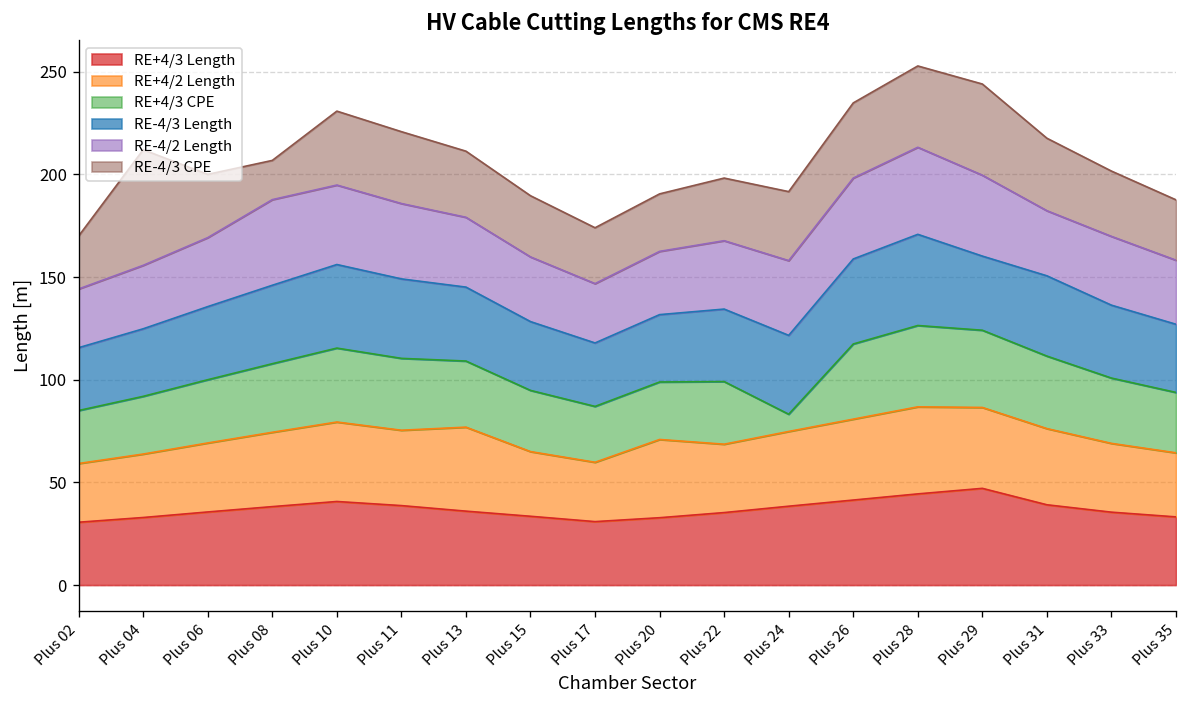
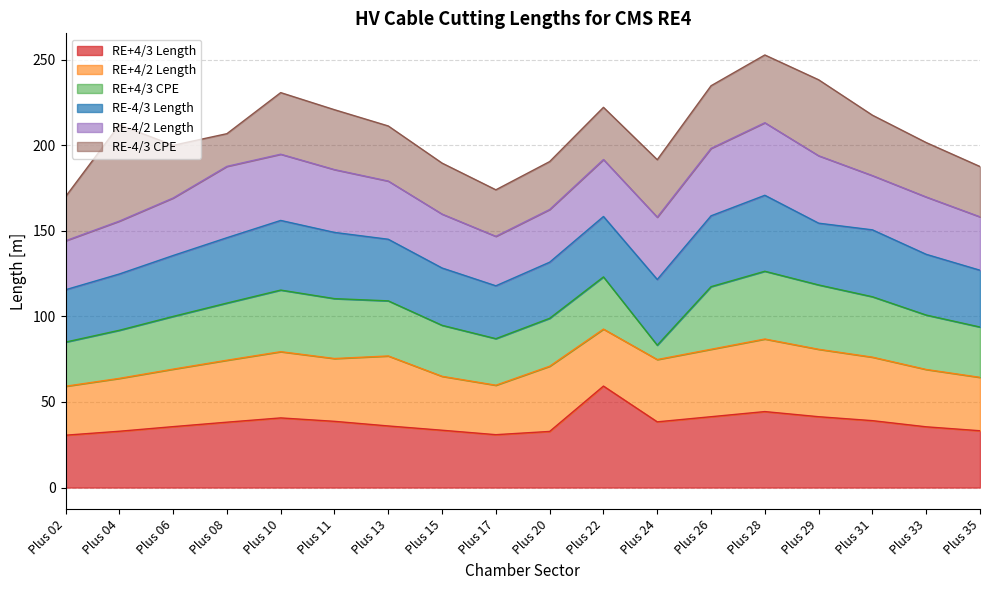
  {
    "RE+4/3 Length": {
      "Plus 02": 31,
      "Plus 04": 33,
      "Plus 06": 36,
      "Plus 08": 38,
      "Plus 10": 41,
      "Plus 11": 39,
      "Plus 13": 36,
      "Plus 15": 34,
      "Plus 17": 31,
      "Plus 20": 33,
-     "Plus 22": 35,
+     "Plus 22": 59,
      "Plus 24": 38,
      "Plus 26": 41,
      "Plus 28": 44,
-     "Plus 29": 47,
+     "Plus 29": 41,
      "Plus 31": 39,
      "Plus 33": 36,
      "Plus 35": 33
    },
    "RE+4/2 Length": {
      "Plus 02": 29,
      "Plus 04": 31,
      "Plus 06": 34,
      "Plus 08": 36,
      "Plus 10": 39,
      "Plus 11": 37,
      "Plus 13": 41,
      "Plus 15": 32,
      "Plus 17": 29,
      "Plus 20": 38,
      "Plus 22": 33,
      "Plus 24": 36,
      "Plus 26": 39,
      "Plus 28": 42,
      "Plus 29": 39,
      "Plus 31": 37,
      "Plus 33": 34,
      "Plus 35": 31
    },
    "RE+4/3 CPE": {
      "Plus 02": 26,
      "Plus 04": 28,
      "Plus 06": 31,
      "Plus 08": 33,
      "Plus 10": 36,
      "Plus 11": 35,
      "Plus 13": 32,
      "Plus 15": 30,
      "Plus 17": 27,
      "Plus 20": 28,
      "Plus 22": 31,
      "Plus 24": 8,
      "Plus 26": 37,
      "Plus 28": 40,
      "Plus 29": 38,
      "Plus 31": 35,
      "Plus 33": 32,
      "Plus 35": 29
    },
    "RE-4/3 Length": {
      "Plus 02": 31,
      "Plus 04": 33,
      "Plus 06": 36,
      "Plus 08": 38,
      "Plus 10": 41,
      "Plus 11": 39,
      "Plus 13": 36,
      "Plus 15": 34,
      "Plus 17": 31,
      "Plus 20": 33,
      "Plus 22": 35,
      "Plus 24": 38,
      "Plus 26": 41,
      "Plus 28": 44,
      "Plus 29": 36,
      "Plus 31": 39,
      "Plus 33": 36,
      "Plus 35": 33
    },
    "RE-4/2 Length": {
      "Plus 02": 29,
      "Plus 04": 31,
      "Plus 06": 34,
      "Plus 08": 42,
      "Plus 10": 39,
      "Plus 11": 37,
      "Plus 13": 34,
      "Plus 15": 32,
      "Plus 17": 29,
      "Plus 20": 31,
      "Plus 22": 33,
      "Plus 24": 36,
      "Plus 26": 39,
      "Plus 28": 42,
      "Plus 29": 39,
      "Plus 31": 32,
      "Plus 33": 34,
      "Plus 35": 31
    },
    "RE-4/3 CPE": {
      "Plus 02": 26,
      "Plus 08": 19,
      "Plus 10": 36,
      "Plus 11": 35,
      "Plus 13": 32,
      "Plus 15": 30,
      "Plus 17": 27,
      "Plus 20": 28,
      "Plus 22": 31,
      "Plus 24": 34,
      "Plus 26": 37,
      "Plus 28": 40,
      "Plus 29": 44,
      "Plus 31": 35,
      "Plus 33": 32,
      "Plus 35": 29
    }
  }
